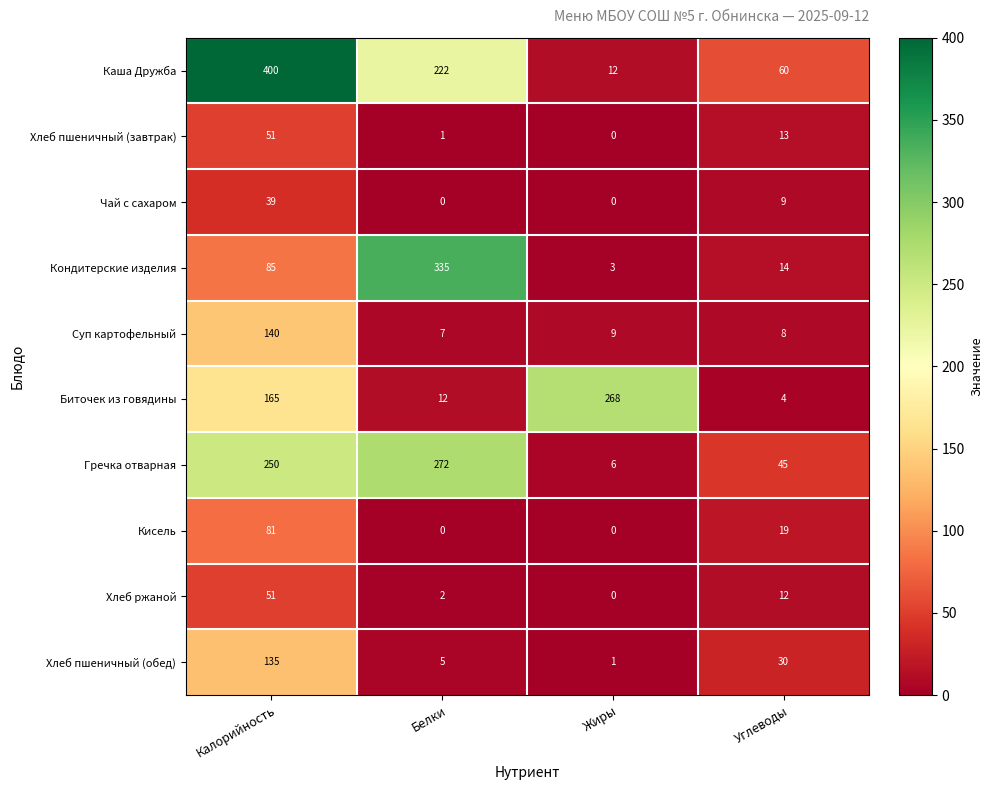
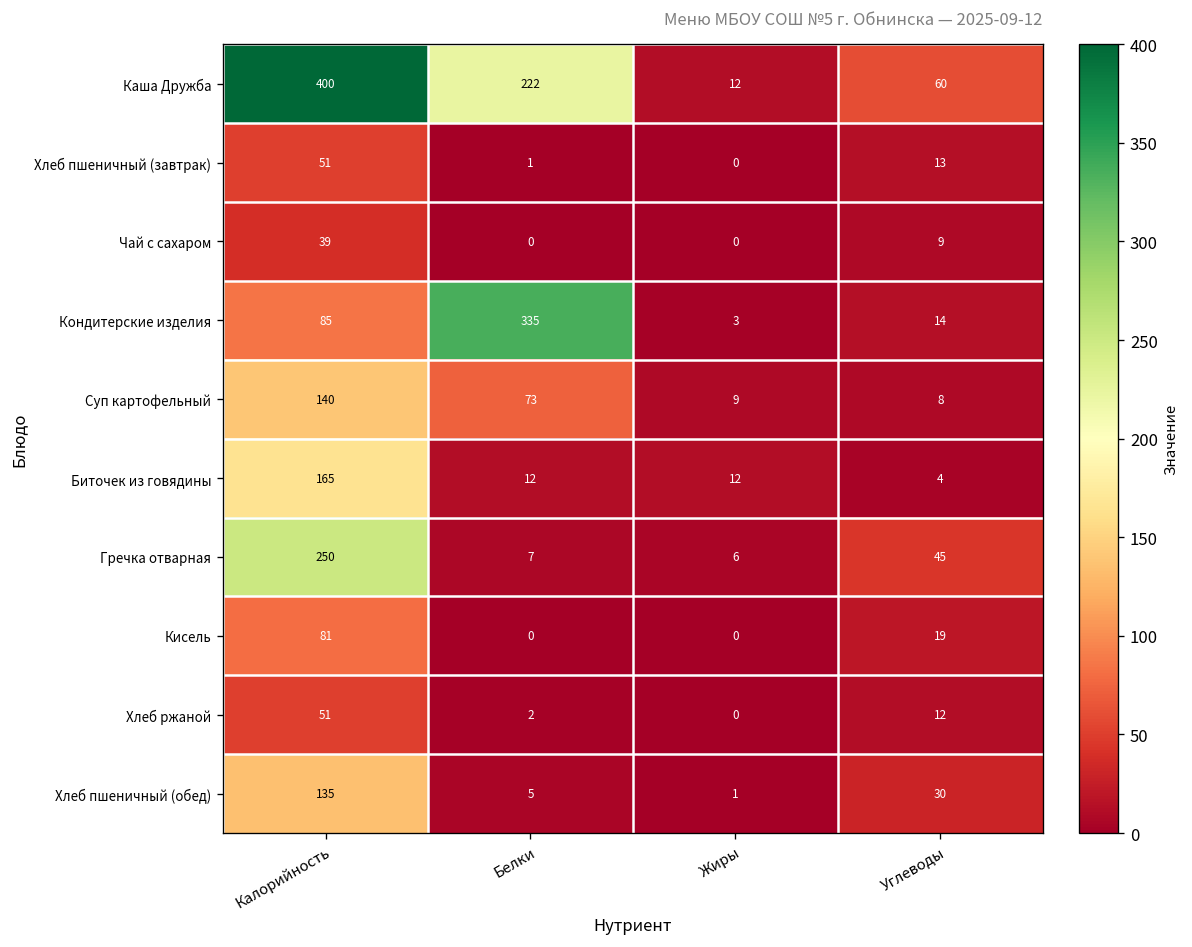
  {
    "Каша Дружба": {
      "Калорийность": 400,
      "Белки": 222,
      "Жиры": 12,
      "Углеводы": 60
    },
    "Хлеб пшеничный (завтрак)": {
      "Калорийность": 51,
      "Белки": 1,
      "Жиры": 0,
      "Углеводы": 13
    },
    "Чай с сахаром": {
      "Калорийность": 39,
      "Белки": 0,
      "Жиры": 0,
      "Углеводы": 9
    },
    "Кондитерские изделия": {
      "Калорийность": 85,
      "Белки": 335,
      "Жиры": 3,
      "Углеводы": 14
    },
    "Суп картофельный": {
      "Калорийность": 140,
-     "Белки": 7,
+     "Белки": 73,
      "Жиры": 9,
      "Углеводы": 8
    },
    "Биточек из говядины": {
      "Калорийность": 165,
      "Белки": 12,
-     "Жиры": 268,
+     "Жиры": 12,
      "Углеводы": 4
    },
    "Гречка отварная": {
      "Калорийность": 250,
-     "Белки": 272,
+     "Белки": 7,
      "Жиры": 6,
      "Углеводы": 45
    },
    "Кисель": {
      "Калорийность": 81,
      "Белки": 0,
      "Жиры": 0,
      "Углеводы": 19
    },
    "Хлеб ржаной": {
      "Калорийность": 51,
      "Белки": 2,
      "Жиры": 0,
      "Углеводы": 12
    },
    "Хлеб пшеничный (обед)": {
      "Калорийность": 135,
      "Белки": 5,
      "Жиры": 1,
      "Углеводы": 30
    }
  }
